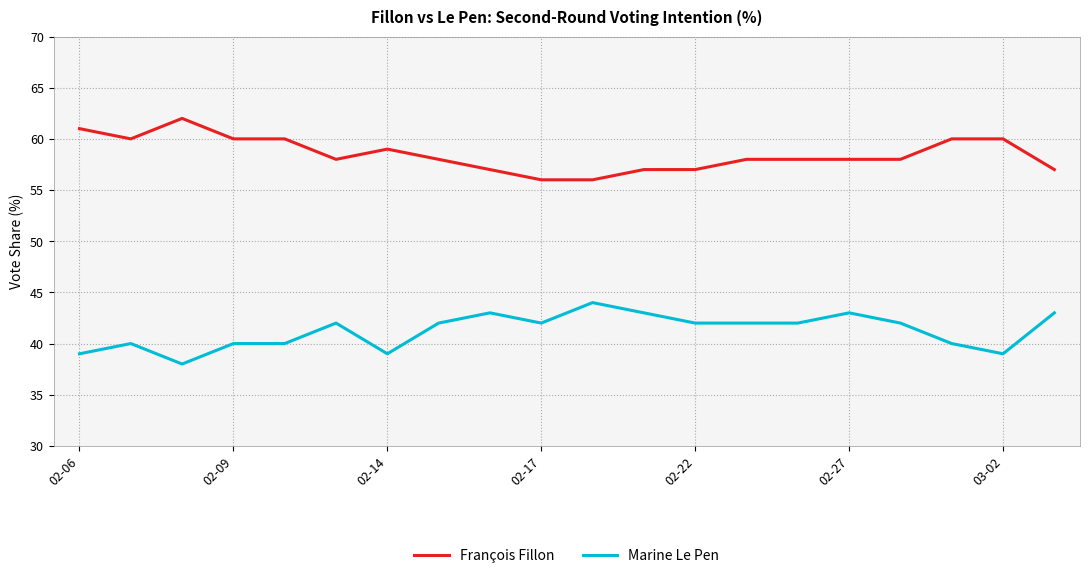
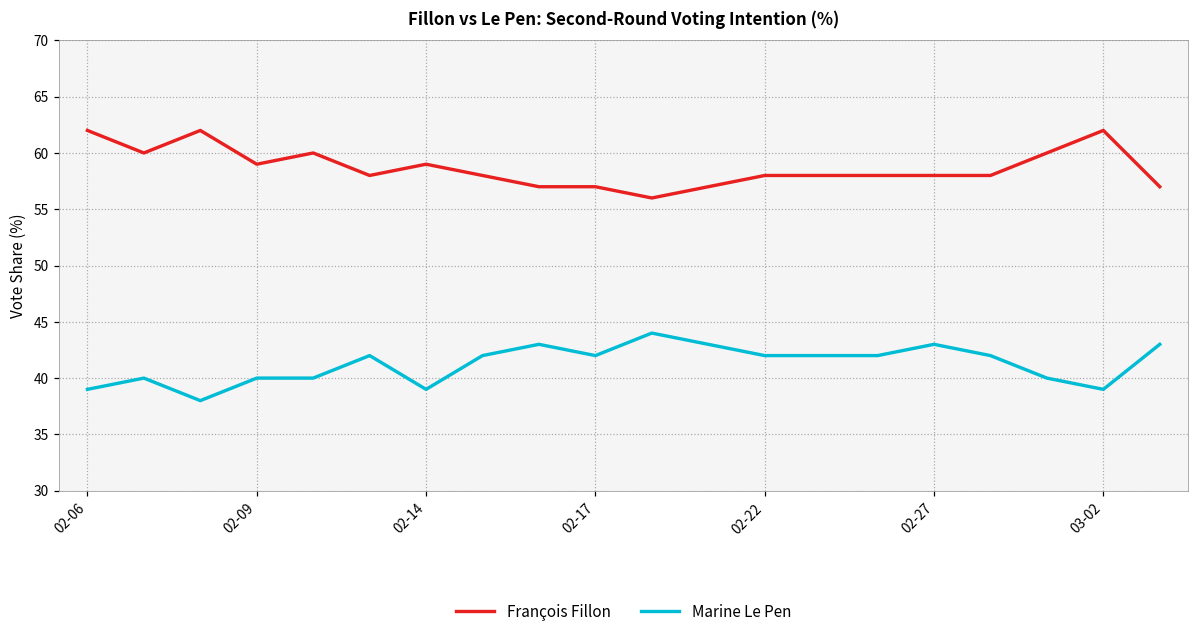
  {
    "François Fillon": {
-     "02-06": 61,
-     "02-09": 60,
+     "02-06": 62,
+     "02-09": 59,
      "02-14": 59,
-     "02-17": 56,
-     "02-22": 57,
+     "02-17": 57,
+     "02-22": 58,
      "02-27": 58,
-     "03-02": 60
+     "03-02": 62
    },
    "Marine Le Pen": {
      "02-06": 39,
      "02-09": 40,
      "02-14": 39,
      "02-17": 42,
      "02-22": 42,
      "02-27": 43,
      "03-02": 39
    }
  }
